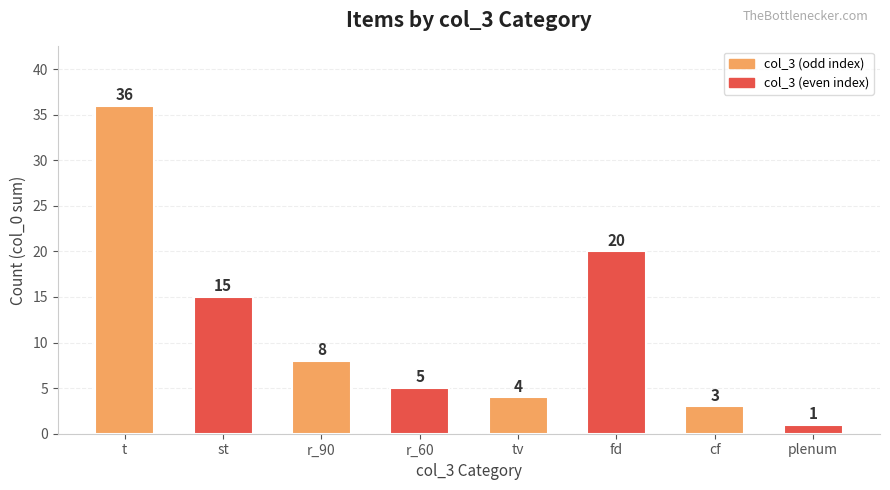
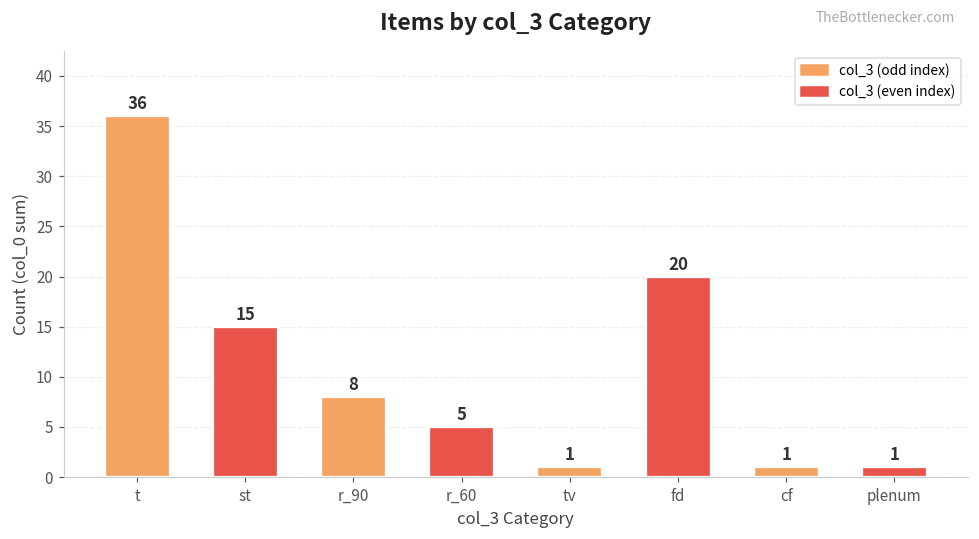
  {
    "t": 36,
    "st": 15,
    "r_90": 8,
    "r_60": 5,
-   "tv": 4,
+   "tv": 1,
    "fd": 20,
-   "cf": 3,
+   "cf": 1,
    "plenum": 1
  }
